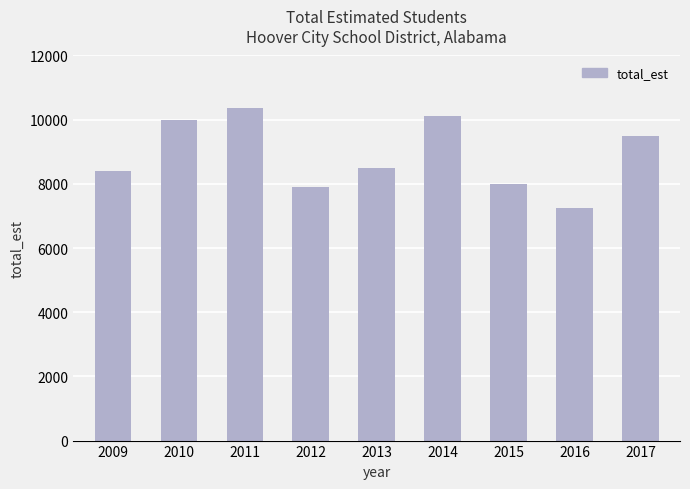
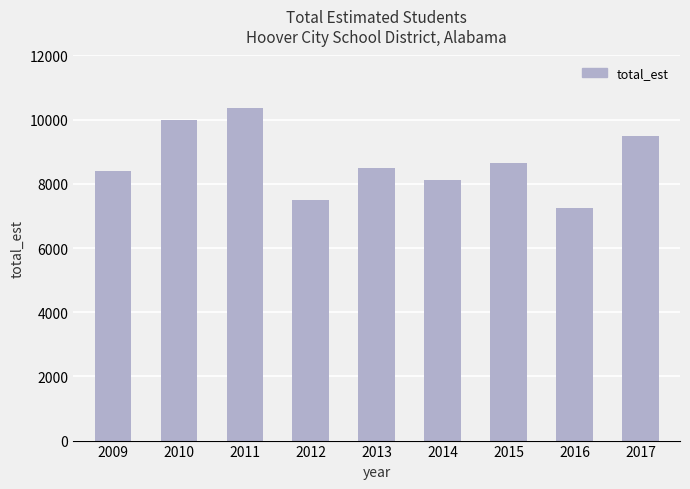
  {
    "2009": 8400,
    "2010": 10000,
    "2011": 10300,
-   "2012": 7900,
+   "2012": 7500,
    "2013": 8500,
-   "2014": 10100,
-   "2015": 8000,
+   "2014": 8100,
+   "2015": 8600,
    "2016": 7200,
    "2017": 9500
  }
